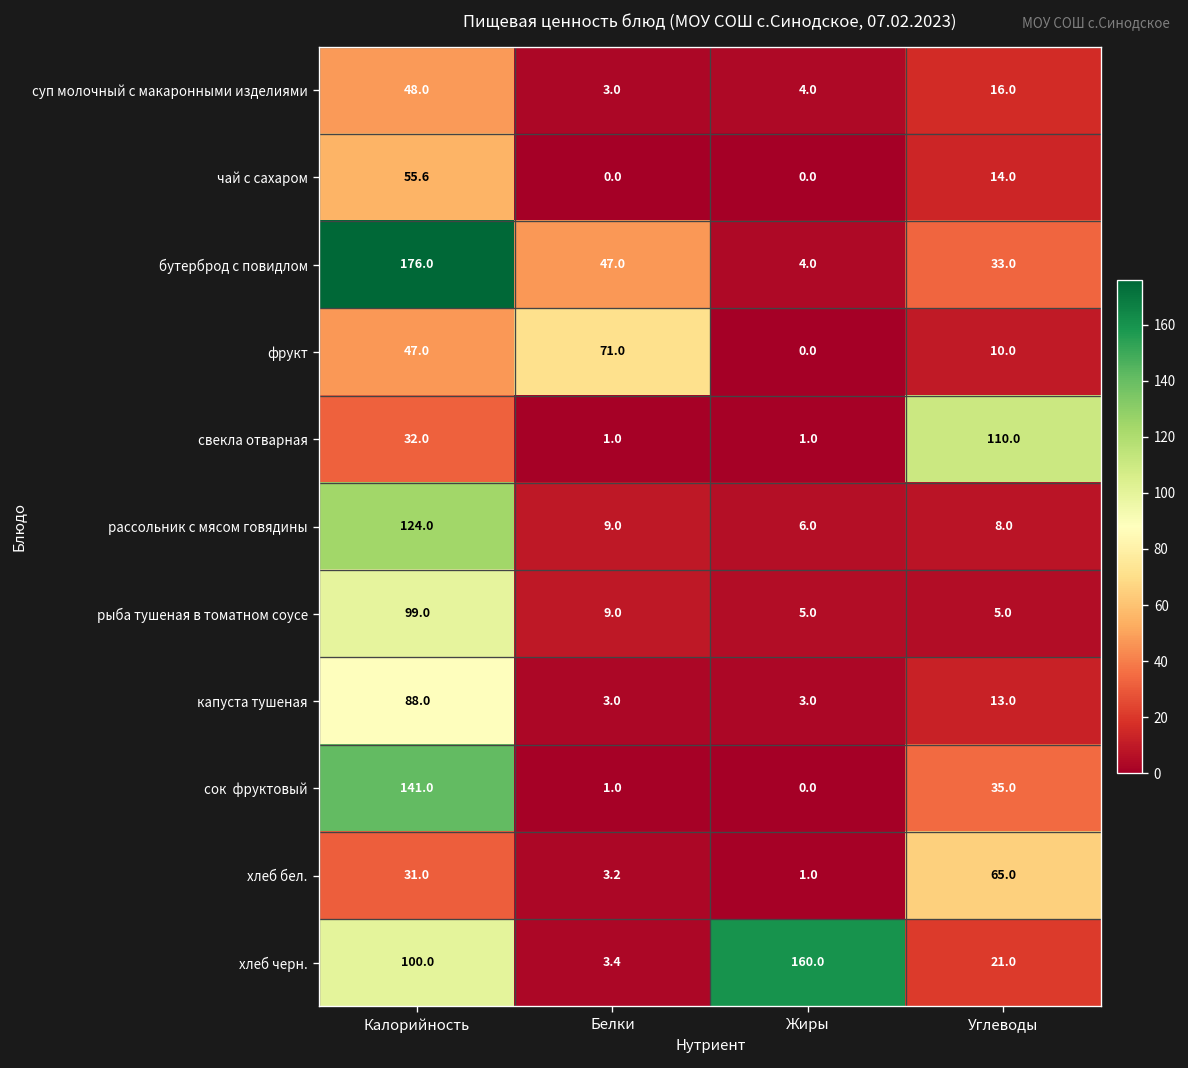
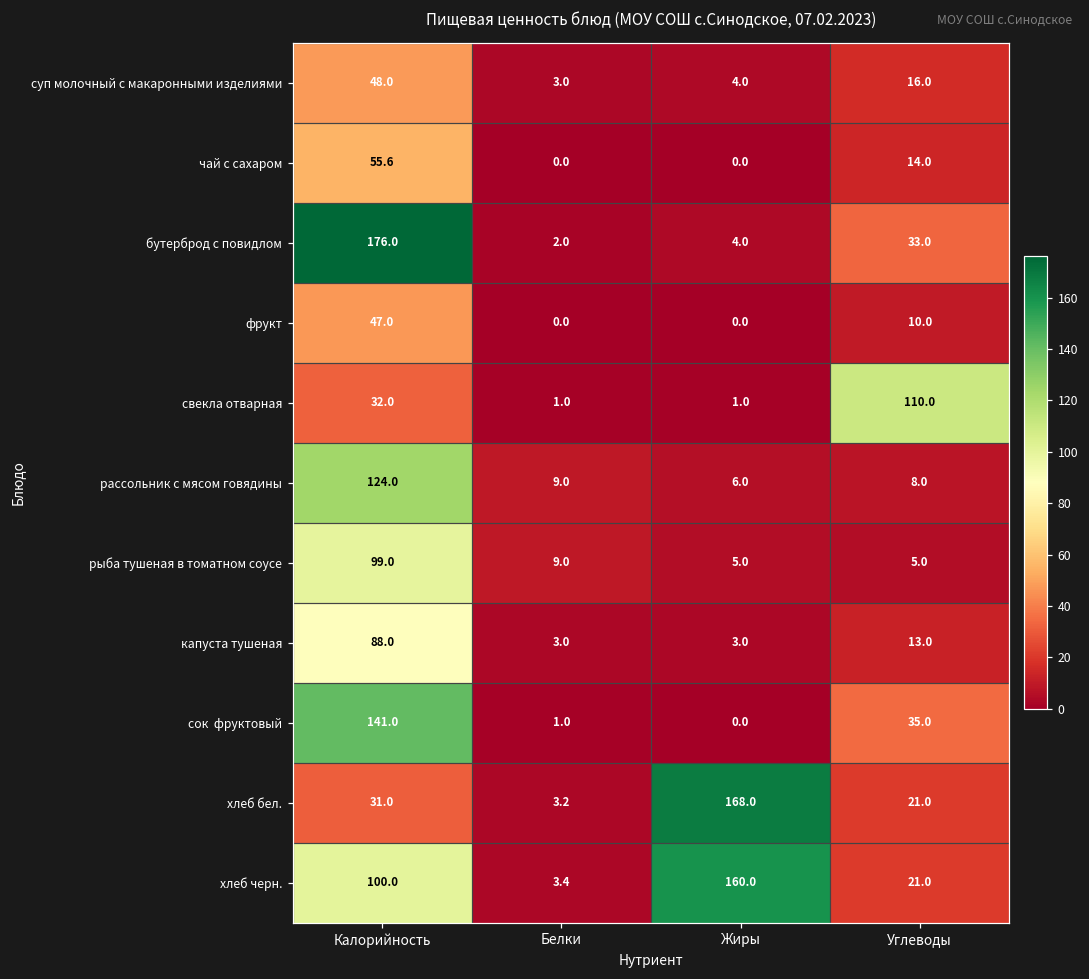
  {
    "суп молочный с макаронными изделиями": {
      "Калорийность": 48.0,
      "Белки": 3.0,
      "Жиры": 4.0,
      "Углеводы": 16.0
    },
    "чай с сахаром": {
      "Калорийность": 55.6,
      "Белки": 0.0,
      "Жиры": 0.0,
      "Углеводы": 14.0
    },
    "бутерброд с повидлом": {
      "Калорийность": 176.0,
-     "Белки": 47.0,
+     "Белки": 2.0,
      "Жиры": 4.0,
      "Углеводы": 33.0
    },
    "фрукт": {
      "Калорийность": 47.0,
-     "Белки": 71.0,
+     "Белки": 0.0,
      "Жиры": 0.0,
      "Углеводы": 10.0
    },
    "свекла отварная": {
      "Калорийность": 32.0,
      "Белки": 1.0,
      "Жиры": 1.0,
      "Углеводы": 110.0
    },
    "рассольник с мясом говядины": {
      "Калорийность": 124.0,
      "Белки": 9.0,
      "Жиры": 6.0,
      "Углеводы": 8.0
    },
    "рыба тушеная в томатном соусе": {
      "Калорийность": 99.0,
      "Белки": 9.0,
      "Жиры": 5.0,
      "Углеводы": 5.0
    },
    "капуста тушеная": {
      "Калорийность": 88.0,
      "Белки": 3.0,
      "Жиры": 3.0,
      "Углеводы": 13.0
    },
    "сок фруктовый": {
      "Калорийность": 141.0,
      "Белки": 1.0,
      "Жиры": 0.0,
      "Углеводы": 35.0
    },
    "хлеб бел.": {
      "Калорийность": 31.0,
      "Белки": 3.2,
-     "Жиры": 1.0,
-     "Углеводы": 65.0
+     "Жиры": 168.0,
+     "Углеводы": 21.0
    },
    "хлеб черн.": {
      "Калорийность": 100.0,
      "Белки": 3.4,
      "Жиры": 160.0,
      "Углеводы": 21.0
    }
  }
